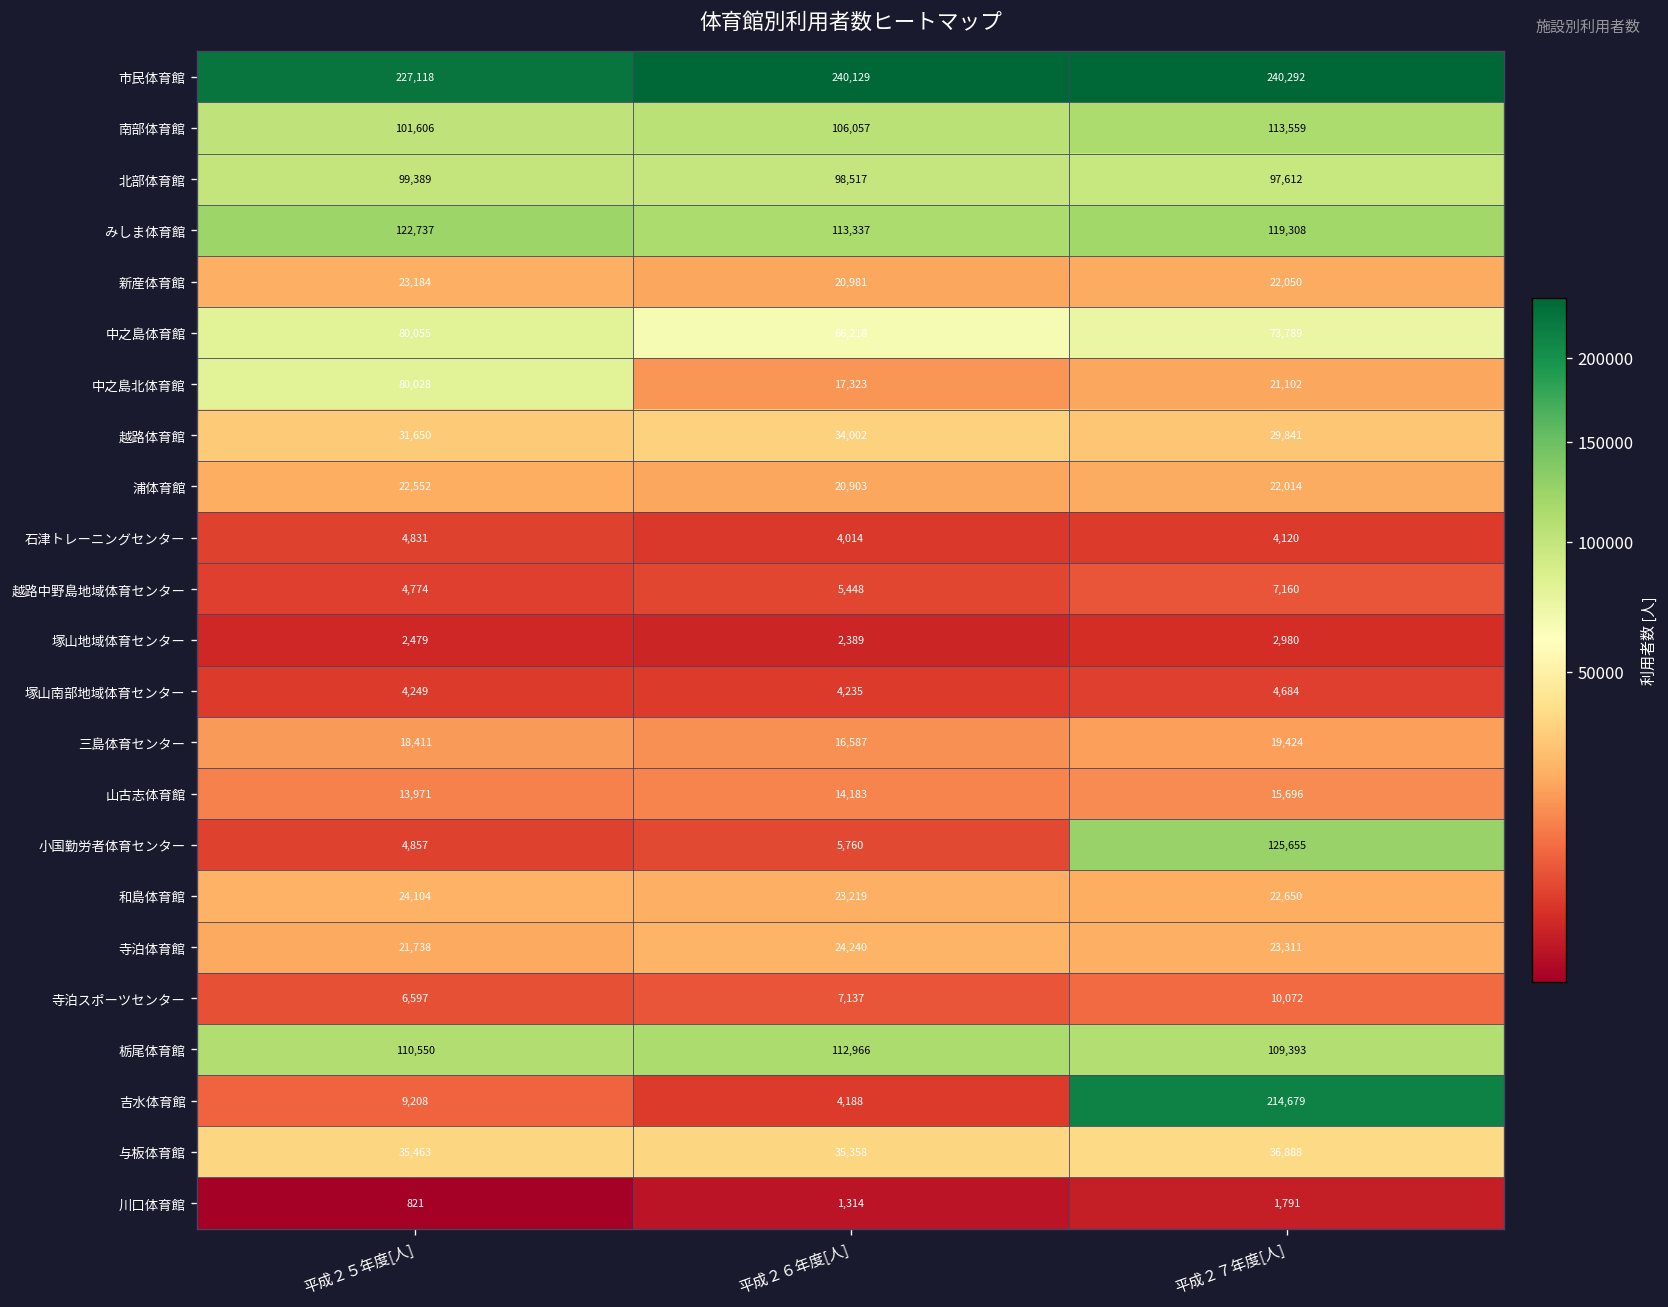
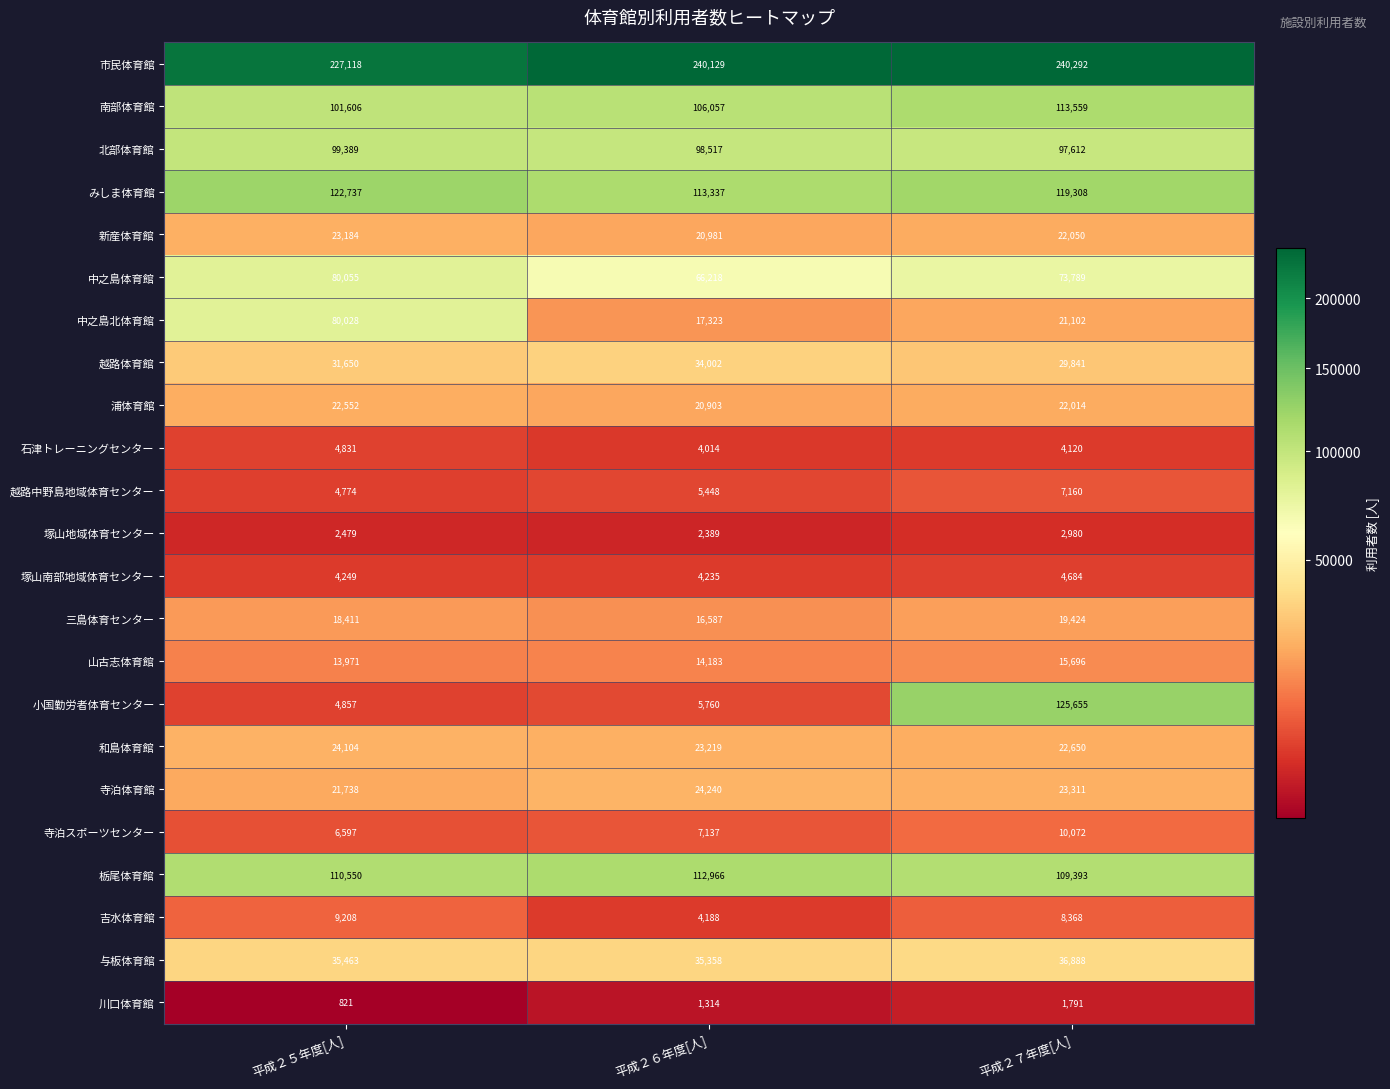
  {
    "市民体育館": {
      "平成２５年度[人]": "227,118",
      "平成２６年度[人]": "240,129",
      "平成２７年度[人]": "240,292"
    },
    "南部体育館": {
      "平成２５年度[人]": "101,606",
      "平成２６年度[人]": "106,057",
      "平成２７年度[人]": "113,559"
    },
    "北部体育館": {
      "平成２５年度[人]": "99,389",
      "平成２６年度[人]": "98,517",
      "平成２７年度[人]": "97,612"
    },
    "みしま体育館": {
      "平成２５年度[人]": "122,737",
      "平成２６年度[人]": "113,337",
      "平成２７年度[人]": "119,308"
    },
    "新産体育館": {
      "平成２５年度[人]": "23,184",
      "平成２６年度[人]": "20,981",
      "平成２７年度[人]": "22,050"
    },
    "中之島体育館": {
      "平成２５年度[人]": "80,055",
      "平成２６年度[人]": "66,218",
      "平成２７年度[人]": "73,789"
    },
    "中之島北体育館": {
      "平成２５年度[人]": "80,028",
      "平成２６年度[人]": "17,323",
      "平成２７年度[人]": "21,102"
    },
    "越路体育館": {
      "平成２５年度[人]": "31,650",
      "平成２６年度[人]": "34,002",
      "平成２７年度[人]": "29,841"
    },
    "浦体育館": {
      "平成２５年度[人]": "22,552",
      "平成２６年度[人]": "20,903",
      "平成２７年度[人]": "22,014"
    },
    "石津トレーニングセンター": {
      "平成２５年度[人]": "4,831",
      "平成２６年度[人]": "4,014",
      "平成２７年度[人]": "4,120"
    },
    "越路中野島地域体育センター": {
      "平成２５年度[人]": "4,774",
      "平成２６年度[人]": "5,448",
      "平成２７年度[人]": "7,160"
    },
    "塚山地域体育センター": {
      "平成２５年度[人]": "2,479",
      "平成２６年度[人]": "2,389",
      "平成２７年度[人]": "2,980"
    },
    "塚山南部地域体育センター": {
      "平成２５年度[人]": "4,249",
      "平成２６年度[人]": "4,235",
      "平成２７年度[人]": "4,684"
    },
    "三島体育センター": {
      "平成２５年度[人]": "18,411",
      "平成２６年度[人]": "16,587",
      "平成２７年度[人]": "19,424"
    },
    "山古志体育館": {
      "平成２５年度[人]": "13,971",
      "平成２６年度[人]": "14,183",
      "平成２７年度[人]": "15,696"
    },
    "小国勤労者体育センター": {
      "平成２５年度[人]": "4,857",
      "平成２６年度[人]": "5,760",
      "平成２７年度[人]": "125,655"
    },
    "和島体育館": {
      "平成２５年度[人]": "24,104",
      "平成２６年度[人]": "23,219",
      "平成２７年度[人]": "22,650"
    },
    "寺泊体育館": {
      "平成２５年度[人]": "21,738",
      "平成２６年度[人]": "24,240",
      "平成２７年度[人]": "23,311"
    },
    "寺泊スポーツセンター": {
      "平成２５年度[人]": "6,597",
      "平成２６年度[人]": "7,137",
      "平成２７年度[人]": "10,072"
    },
    "栃尾体育館": {
      "平成２５年度[人]": "110,550",
      "平成２６年度[人]": "112,966",
      "平成２７年度[人]": "109,393"
    },
    "吉水体育館": {
      "平成２５年度[人]": "9,208",
      "平成２６年度[人]": "4,188",
-     "平成２７年度[人]": "214,679"
+     "平成２７年度[人]": "8,368"
    },
    "与板体育館": {
      "平成２５年度[人]": "35,463",
      "平成２６年度[人]": "35,358",
      "平成２７年度[人]": "36,888"
    },
    "川口体育館": {
      "平成２５年度[人]": "821",
      "平成２６年度[人]": "1,314",
      "平成２７年度[人]": "1,791"
    }
  }
